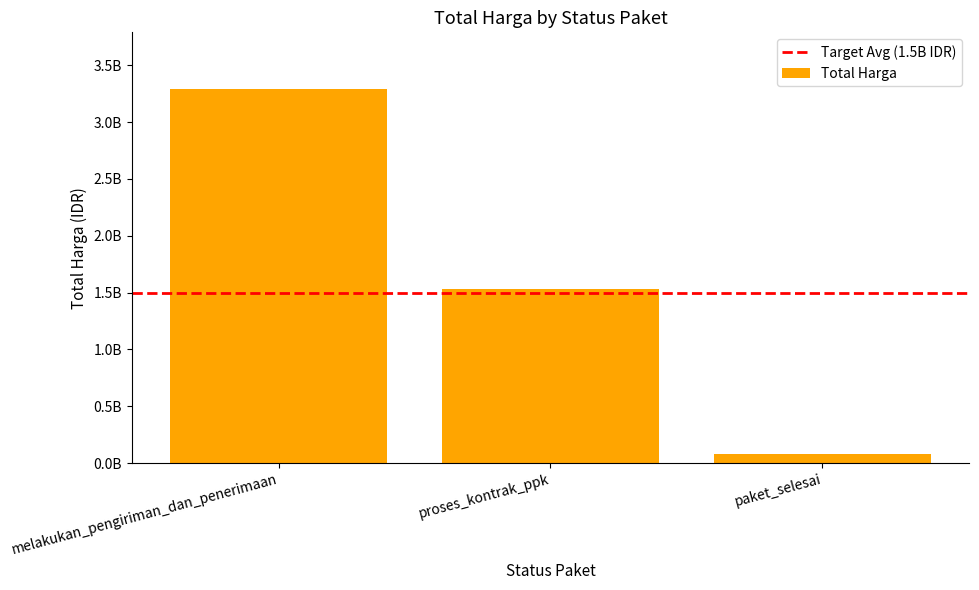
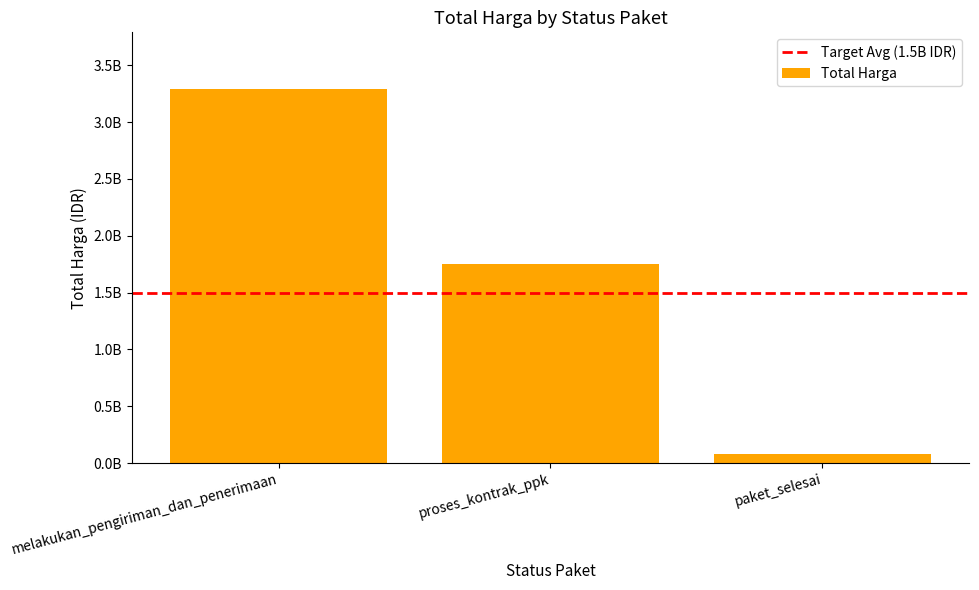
  {
    "melakukan_pengiriman_dan_penerimaan": 3290000000,
-   "proses_kontrak_ppk": 1540000000,
+   "proses_kontrak_ppk": 1750000000,
    "paket_selesai": 80000000
  }
